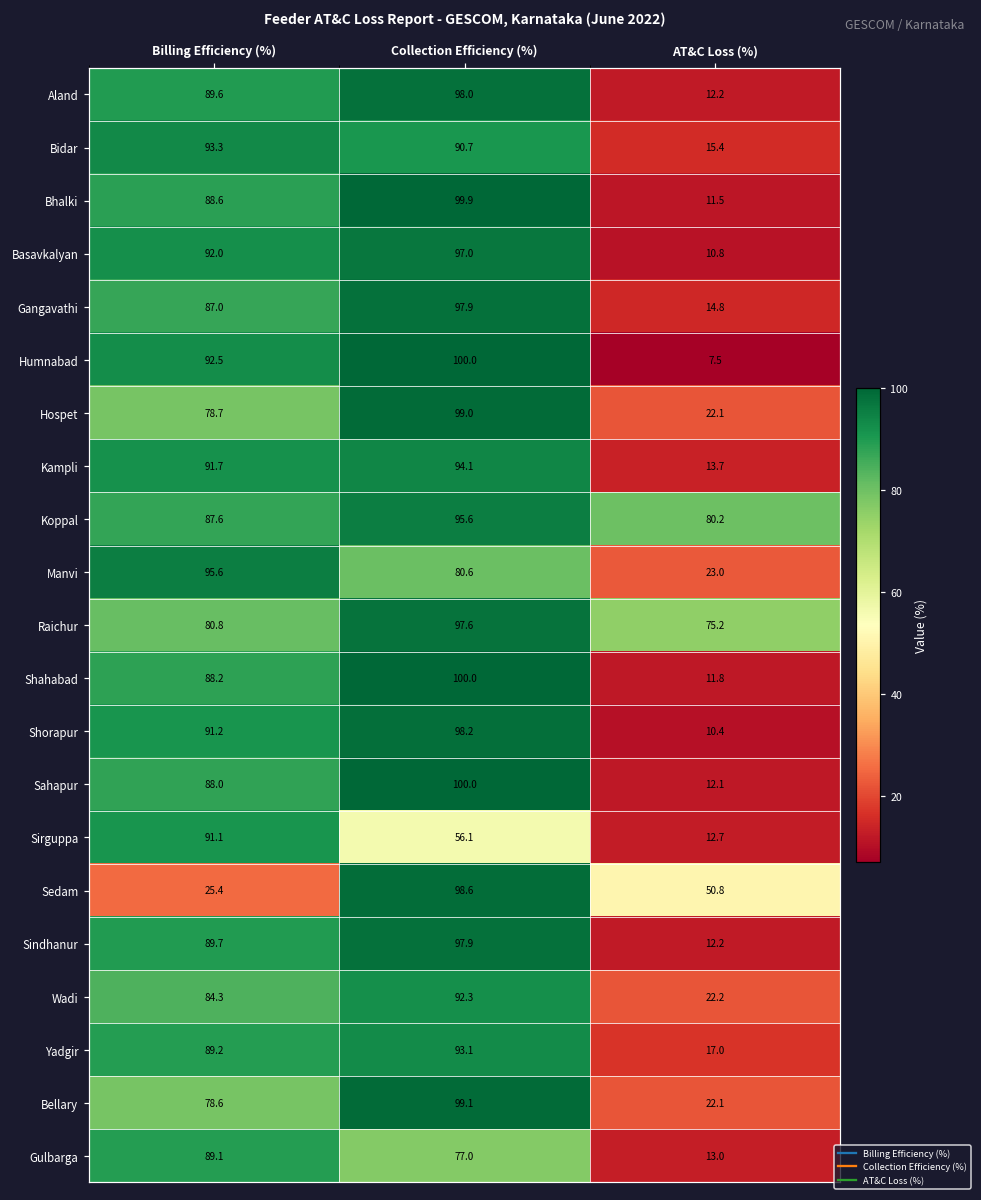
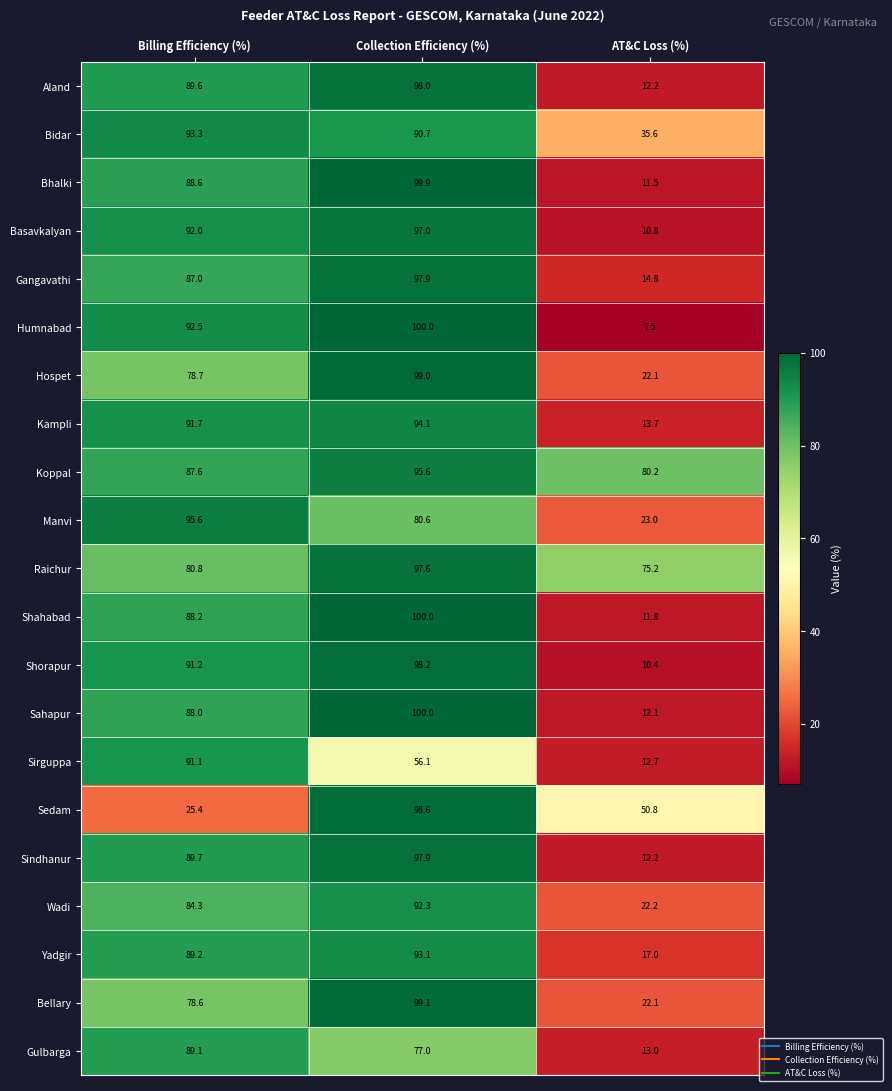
  {
    "Aland": {
      "Billing Efficiency (%)": 89.6,
      "Collection Efficiency (%)": 98.0,
      "AT&C Loss (%)": 12.2
    },
    "Bidar": {
      "Billing Efficiency (%)": 93.3,
      "Collection Efficiency (%)": 90.7,
-     "AT&C Loss (%)": 15.4
+     "AT&C Loss (%)": 35.6
    },
    "Bhalki": {
      "Billing Efficiency (%)": 88.6,
      "Collection Efficiency (%)": 99.9,
      "AT&C Loss (%)": 11.5
    },
    "Basavkalyan": {
      "Billing Efficiency (%)": 92.0,
      "Collection Efficiency (%)": 97.0,
      "AT&C Loss (%)": 10.8
    },
    "Gangavathi": {
      "Billing Efficiency (%)": 87.0,
      "Collection Efficiency (%)": 97.9,
      "AT&C Loss (%)": 14.8
    },
    "Humnabad": {
      "Billing Efficiency (%)": 92.5,
      "Collection Efficiency (%)": 100.0,
      "AT&C Loss (%)": 7.5
    },
    "Hospet": {
      "Billing Efficiency (%)": 78.7,
      "Collection Efficiency (%)": 99.0,
      "AT&C Loss (%)": 22.1
    },
    "Kampli": {
      "Billing Efficiency (%)": 91.7,
      "Collection Efficiency (%)": 94.1,
      "AT&C Loss (%)": 13.7
    },
    "Koppal": {
      "Billing Efficiency (%)": 87.6,
      "Collection Efficiency (%)": 95.6,
      "AT&C Loss (%)": 80.2
    },
    "Manvi": {
      "Billing Efficiency (%)": 95.6,
      "Collection Efficiency (%)": 80.6,
      "AT&C Loss (%)": 23.0
    },
    "Raichur": {
      "Billing Efficiency (%)": 80.8,
      "Collection Efficiency (%)": 97.6,
      "AT&C Loss (%)": 75.2
    },
    "Shahabad": {
      "Billing Efficiency (%)": 88.2,
      "Collection Efficiency (%)": 100.0,
      "AT&C Loss (%)": 11.8
    },
    "Shorapur": {
      "Billing Efficiency (%)": 91.2,
      "Collection Efficiency (%)": 98.2,
      "AT&C Loss (%)": 10.4
    },
    "Sahapur": {
      "Billing Efficiency (%)": 88.0,
      "Collection Efficiency (%)": 100.0,
      "AT&C Loss (%)": 12.1
    },
    "Sirguppa": {
      "Billing Efficiency (%)": 91.1,
      "Collection Efficiency (%)": 56.1,
      "AT&C Loss (%)": 12.7
    },
    "Sedam": {
      "Billing Efficiency (%)": 25.4,
      "Collection Efficiency (%)": 98.6,
      "AT&C Loss (%)": 50.8
    },
    "Sindhanur": {
      "Billing Efficiency (%)": 89.7,
      "Collection Efficiency (%)": 97.9,
      "AT&C Loss (%)": 12.2
    },
    "Wadi": {
      "Billing Efficiency (%)": 84.3,
      "Collection Efficiency (%)": 92.3,
      "AT&C Loss (%)": 22.2
    },
    "Yadgir": {
      "Billing Efficiency (%)": 89.2,
      "Collection Efficiency (%)": 93.1,
      "AT&C Loss (%)": 17.0
    },
    "Bellary": {
      "Billing Efficiency (%)": 78.6,
      "Collection Efficiency (%)": 99.1,
      "AT&C Loss (%)": 22.1
    },
    "Gulbarga": {
      "Billing Efficiency (%)": 89.1,
      "Collection Efficiency (%)": 77.0,
      "AT&C Loss (%)": 13.0
    }
  }
